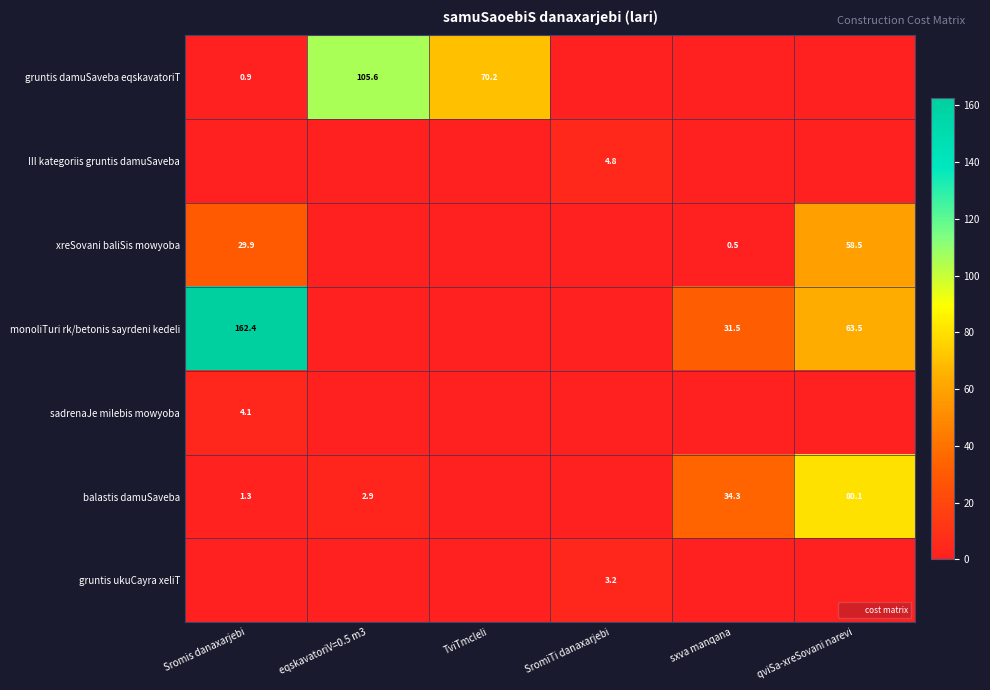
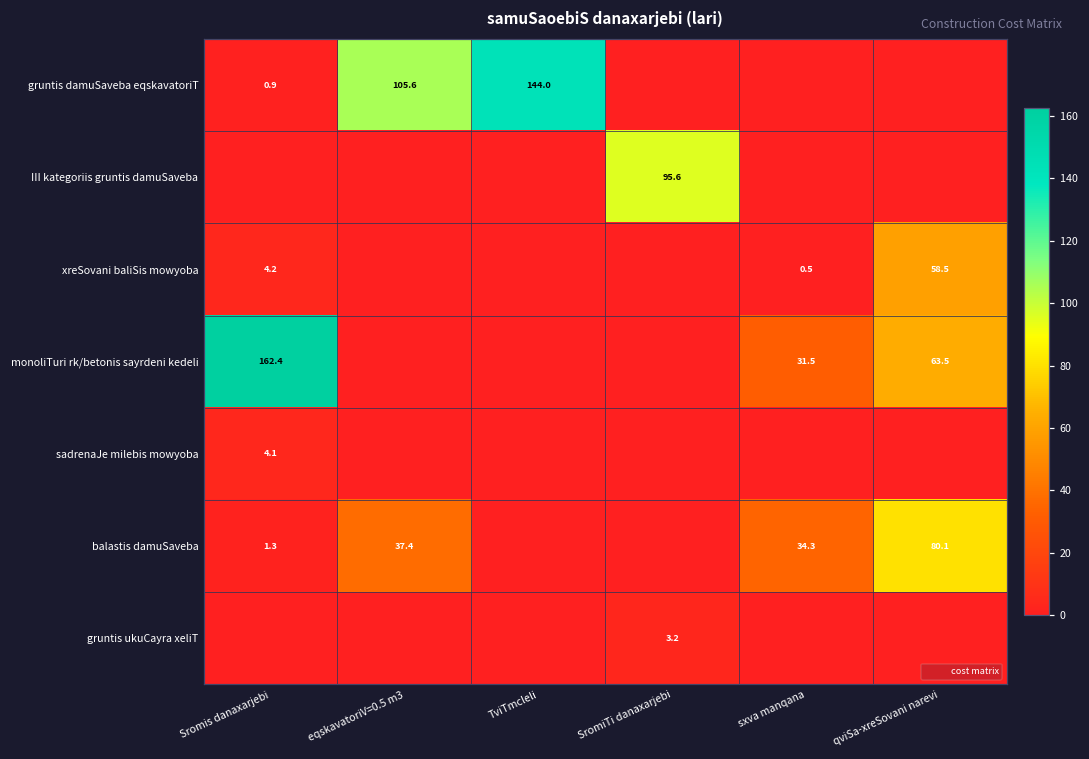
  {
    "gruntis damuSaveba eqskavatoriT": {
      "Sromis danaxarjebi": 0.9,
      "eqskavatoriV=0.5 m3": 105.6,
-     "TviTmcleli": 70.2
+     "TviTmcleli": 144.0
    },
    "III kategoriis gruntis damuSaveba": {
-     "SromiTi danaxarjebi": 4.8
+     "SromiTi danaxarjebi": 95.6
    },
    "xreSovani baliSis mowyoba": {
-     "Sromis danaxarjebi": 29.9,
+     "Sromis danaxarjebi": 4.2,
      "sxva manqana": 0.5,
      "qviSa-xreSovani narevi": 58.5
    },
    "monoliTuri rk/betonis sayrdeni kedeli": {
      "Sromis danaxarjebi": 162.4,
      "sxva manqana": 31.5,
      "qviSa-xreSovani narevi": 63.5
    },
    "sadrenaJe milebis mowyoba": {
      "Sromis danaxarjebi": 4.1
    },
    "balastis damuSaveba": {
      "Sromis danaxarjebi": 1.3,
-     "eqskavatoriV=0.5 m3": 2.9,
+     "eqskavatoriV=0.5 m3": 37.4,
      "sxva manqana": 34.3,
      "qviSa-xreSovani narevi": 80.1
    },
    "gruntis ukuCayra xeliT": {
      "SromiTi danaxarjebi": 3.2
    }
  }
